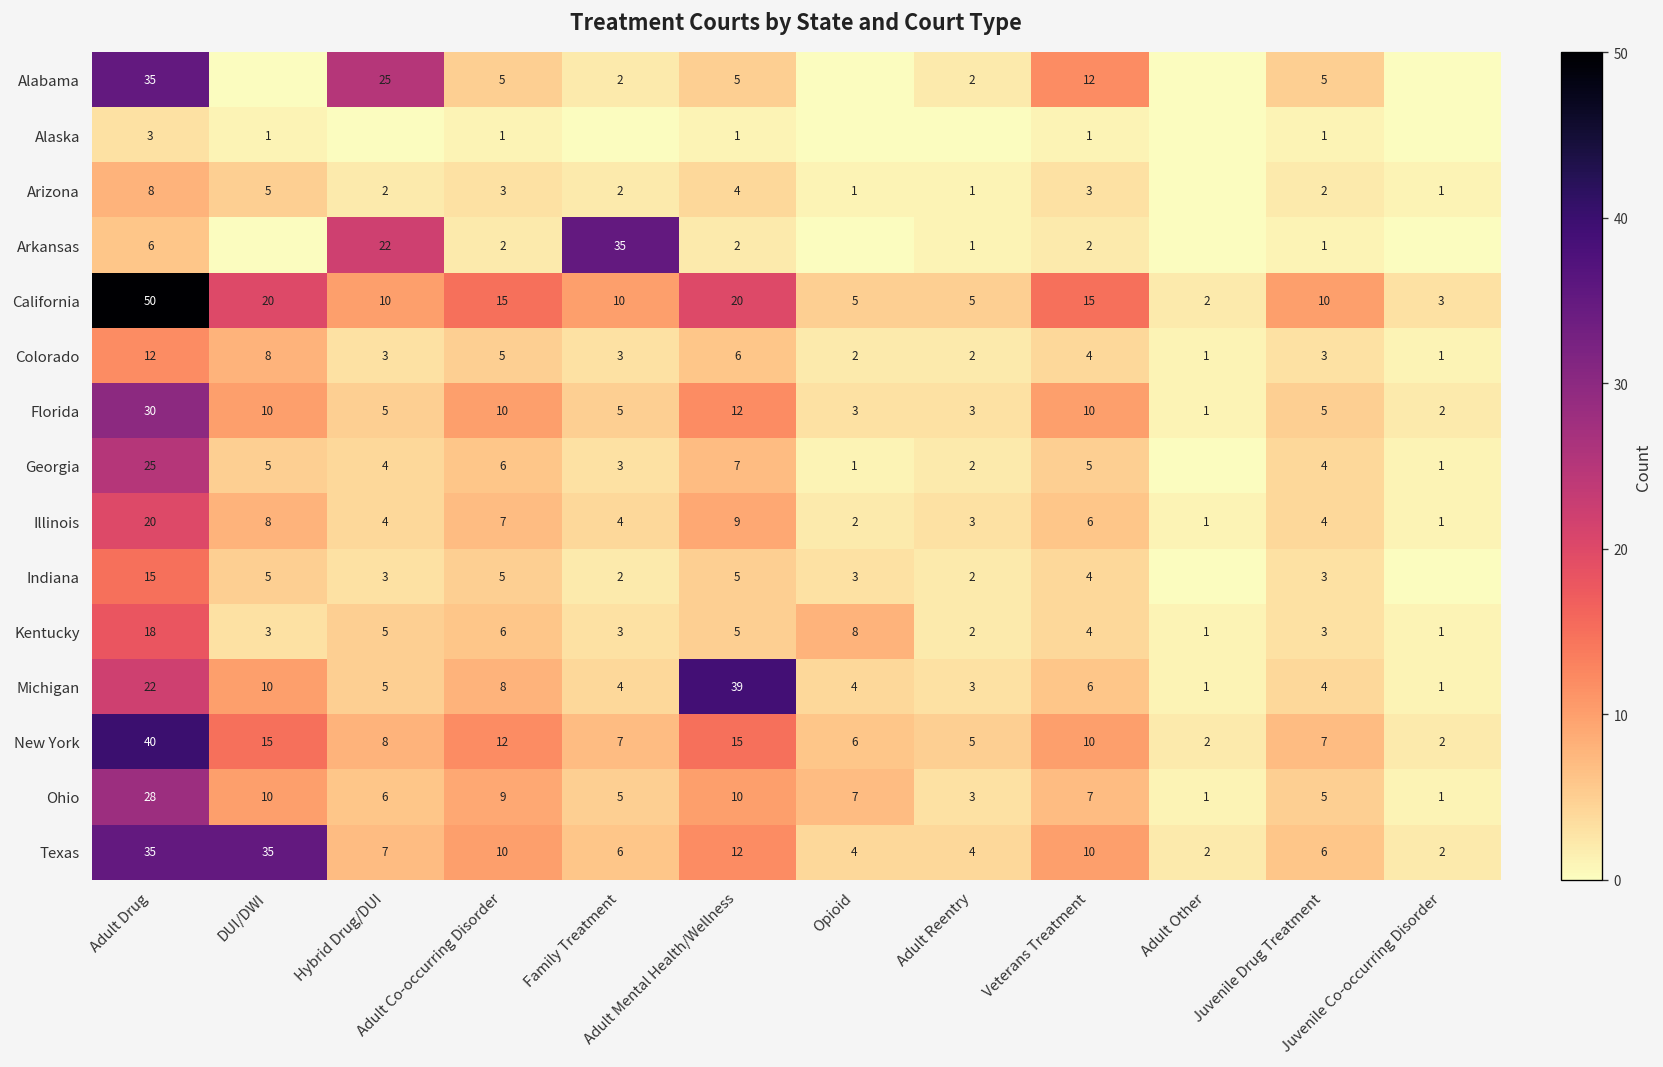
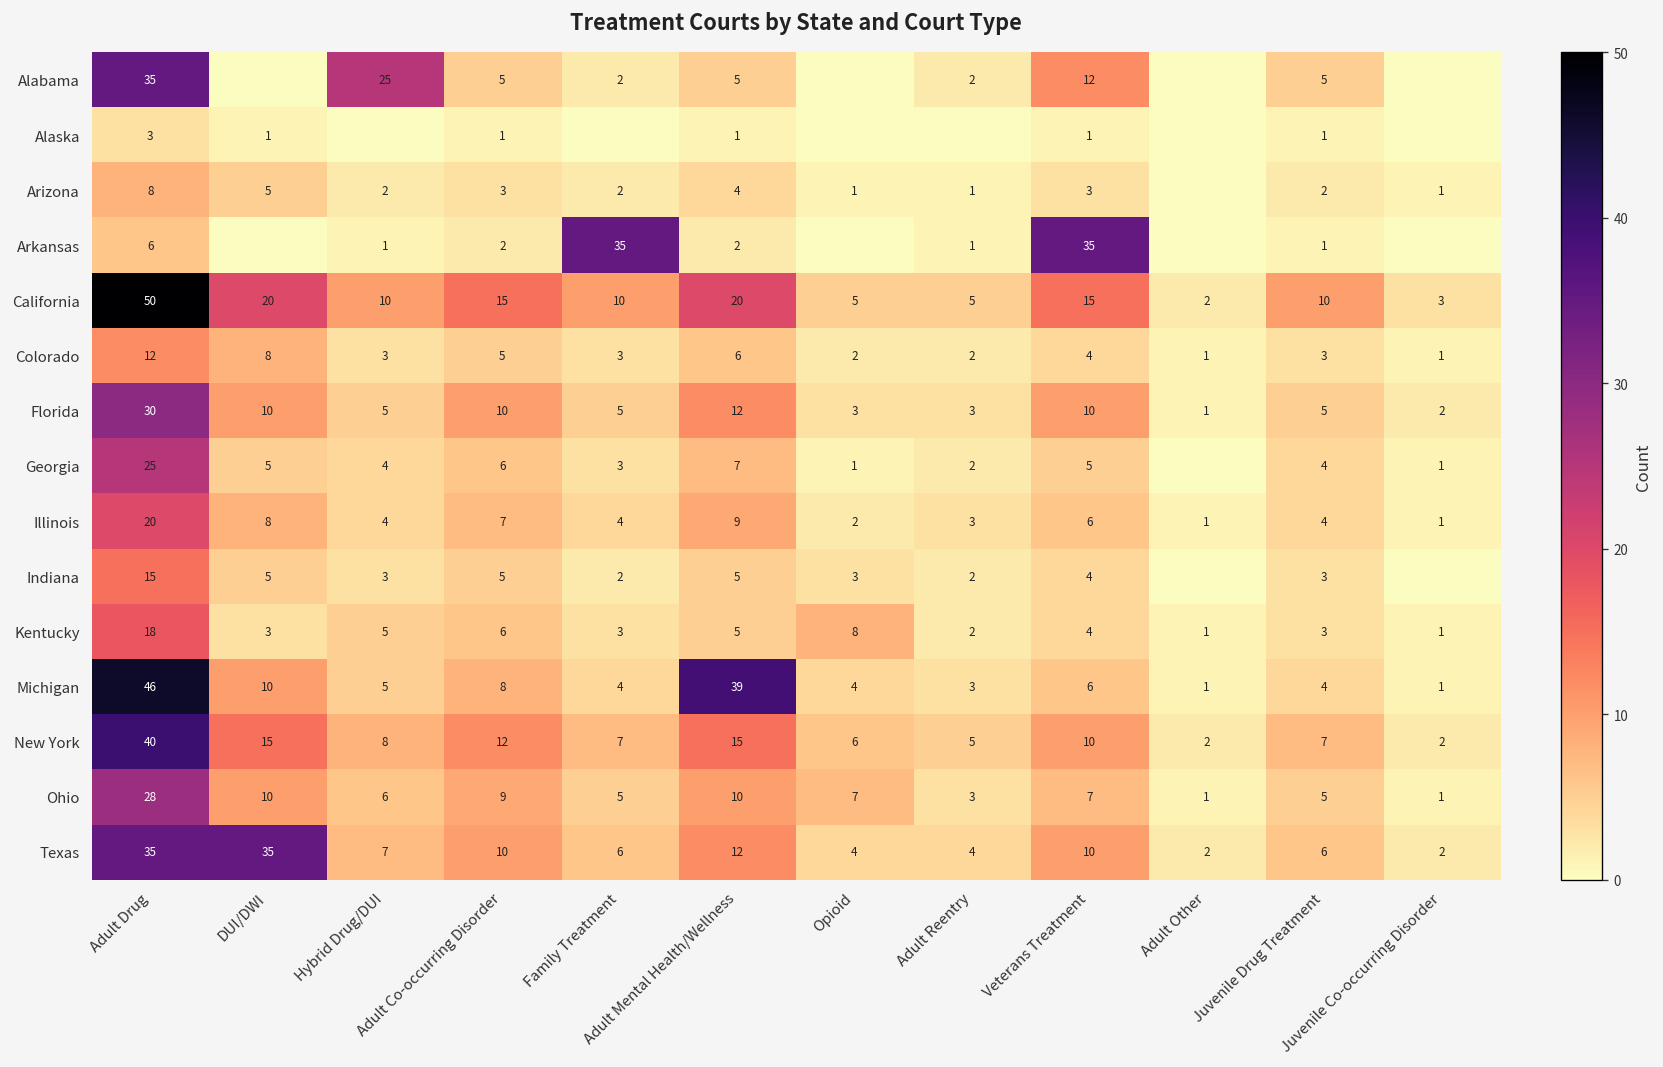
  {
    "Alabama": {
      "Adult Drug": 35,
      "Hybrid Drug/DUI": 25,
      "Adult Co-occurring Disorder": 5,
      "Family Treatment": 2,
      "Adult Mental Health/Wellness": 5,
      "Adult Reentry": 2,
      "Veterans Treatment": 12,
      "Juvenile Drug Treatment": 5
    },
    "Alaska": {
      "Adult Drug": 3,
      "DUI/DWI": 1,
      "Adult Co-occurring Disorder": 1,
      "Adult Mental Health/Wellness": 1,
      "Veterans Treatment": 1,
      "Juvenile Drug Treatment": 1
    },
    "Arizona": {
      "Adult Drug": 8,
      "DUI/DWI": 5,
      "Hybrid Drug/DUI": 2,
      "Adult Co-occurring Disorder": 3,
      "Family Treatment": 2,
      "Adult Mental Health/Wellness": 4,
      "Opioid": 1,
      "Adult Reentry": 1,
      "Veterans Treatment": 3,
      "Juvenile Drug Treatment": 2,
      "Juvenile Co-occurring Disorder": 1
    },
    "Arkansas": {
      "Adult Drug": 6,
-     "Hybrid Drug/DUI": 22,
+     "Hybrid Drug/DUI": 1,
      "Adult Co-occurring Disorder": 2,
      "Family Treatment": 35,
      "Adult Mental Health/Wellness": 2,
      "Adult Reentry": 1,
-     "Veterans Treatment": 2,
+     "Veterans Treatment": 35,
      "Juvenile Drug Treatment": 1
    },
    "California": {
      "Adult Drug": 50,
      "DUI/DWI": 20,
      "Hybrid Drug/DUI": 10,
      "Adult Co-occurring Disorder": 15,
      "Family Treatment": 10,
      "Adult Mental Health/Wellness": 20,
      "Opioid": 5,
      "Adult Reentry": 5,
      "Veterans Treatment": 15,
      "Adult Other": 2,
      "Juvenile Drug Treatment": 10,
      "Juvenile Co-occurring Disorder": 3
    },
    "Colorado": {
      "Adult Drug": 12,
      "DUI/DWI": 8,
      "Hybrid Drug/DUI": 3,
      "Adult Co-occurring Disorder": 5,
      "Family Treatment": 3,
      "Adult Mental Health/Wellness": 6,
      "Opioid": 2,
      "Adult Reentry": 2,
      "Veterans Treatment": 4,
      "Adult Other": 1,
      "Juvenile Drug Treatment": 3,
      "Juvenile Co-occurring Disorder": 1
    },
    "Florida": {
      "Adult Drug": 30,
      "DUI/DWI": 10,
      "Hybrid Drug/DUI": 5,
      "Adult Co-occurring Disorder": 10,
      "Family Treatment": 5,
      "Adult Mental Health/Wellness": 12,
      "Opioid": 3,
      "Adult Reentry": 3,
      "Veterans Treatment": 10,
      "Adult Other": 1,
      "Juvenile Drug Treatment": 5,
      "Juvenile Co-occurring Disorder": 2
    },
    "Georgia": {
      "Adult Drug": 25,
      "DUI/DWI": 5,
      "Hybrid Drug/DUI": 4,
      "Adult Co-occurring Disorder": 6,
      "Family Treatment": 3,
      "Adult Mental Health/Wellness": 7,
      "Opioid": 1,
      "Adult Reentry": 2,
      "Veterans Treatment": 5,
      "Juvenile Drug Treatment": 4,
      "Juvenile Co-occurring Disorder": 1
    },
    "Illinois": {
      "Adult Drug": 20,
      "DUI/DWI": 8,
      "Hybrid Drug/DUI": 4,
      "Adult Co-occurring Disorder": 7,
      "Family Treatment": 4,
      "Adult Mental Health/Wellness": 9,
      "Opioid": 2,
      "Adult Reentry": 3,
      "Veterans Treatment": 6,
      "Adult Other": 1,
      "Juvenile Drug Treatment": 4,
      "Juvenile Co-occurring Disorder": 1
    },
    "Indiana": {
      "Adult Drug": 15,
      "DUI/DWI": 5,
      "Hybrid Drug/DUI": 3,
      "Adult Co-occurring Disorder": 5,
      "Family Treatment": 2,
      "Adult Mental Health/Wellness": 5,
      "Opioid": 3,
      "Adult Reentry": 2,
      "Veterans Treatment": 4,
      "Juvenile Drug Treatment": 3
    },
    "Kentucky": {
      "Adult Drug": 18,
      "DUI/DWI": 3,
      "Hybrid Drug/DUI": 5,
      "Adult Co-occurring Disorder": 6,
      "Family Treatment": 3,
      "Adult Mental Health/Wellness": 5,
      "Opioid": 8,
      "Adult Reentry": 2,
      "Veterans Treatment": 4,
      "Adult Other": 1,
      "Juvenile Drug Treatment": 3,
      "Juvenile Co-occurring Disorder": 1
    },
    "Michigan": {
-     "Adult Drug": 22,
+     "Adult Drug": 46,
      "DUI/DWI": 10,
      "Hybrid Drug/DUI": 5,
      "Adult Co-occurring Disorder": 8,
      "Family Treatment": 4,
      "Adult Mental Health/Wellness": 39,
      "Opioid": 4,
      "Adult Reentry": 3,
      "Veterans Treatment": 6,
      "Adult Other": 1,
      "Juvenile Drug Treatment": 4,
      "Juvenile Co-occurring Disorder": 1
    },
    "New York": {
      "Adult Drug": 40,
      "DUI/DWI": 15,
      "Hybrid Drug/DUI": 8,
      "Adult Co-occurring Disorder": 12,
      "Family Treatment": 7,
      "Adult Mental Health/Wellness": 15,
      "Opioid": 6,
      "Adult Reentry": 5,
      "Veterans Treatment": 10,
      "Adult Other": 2,
      "Juvenile Drug Treatment": 7,
      "Juvenile Co-occurring Disorder": 2
    },
    "Ohio": {
      "Adult Drug": 28,
      "DUI/DWI": 10,
      "Hybrid Drug/DUI": 6,
      "Adult Co-occurring Disorder": 9,
      "Family Treatment": 5,
      "Adult Mental Health/Wellness": 10,
      "Opioid": 7,
      "Adult Reentry": 3,
      "Veterans Treatment": 7,
      "Adult Other": 1,
      "Juvenile Drug Treatment": 5,
      "Juvenile Co-occurring Disorder": 1
    },
    "Texas": {
      "Adult Drug": 35,
      "DUI/DWI": 35,
      "Hybrid Drug/DUI": 7,
      "Adult Co-occurring Disorder": 10,
      "Family Treatment": 6,
      "Adult Mental Health/Wellness": 12,
      "Opioid": 4,
      "Adult Reentry": 4,
      "Veterans Treatment": 10,
      "Adult Other": 2,
      "Juvenile Drug Treatment": 6,
      "Juvenile Co-occurring Disorder": 2
    }
  }
